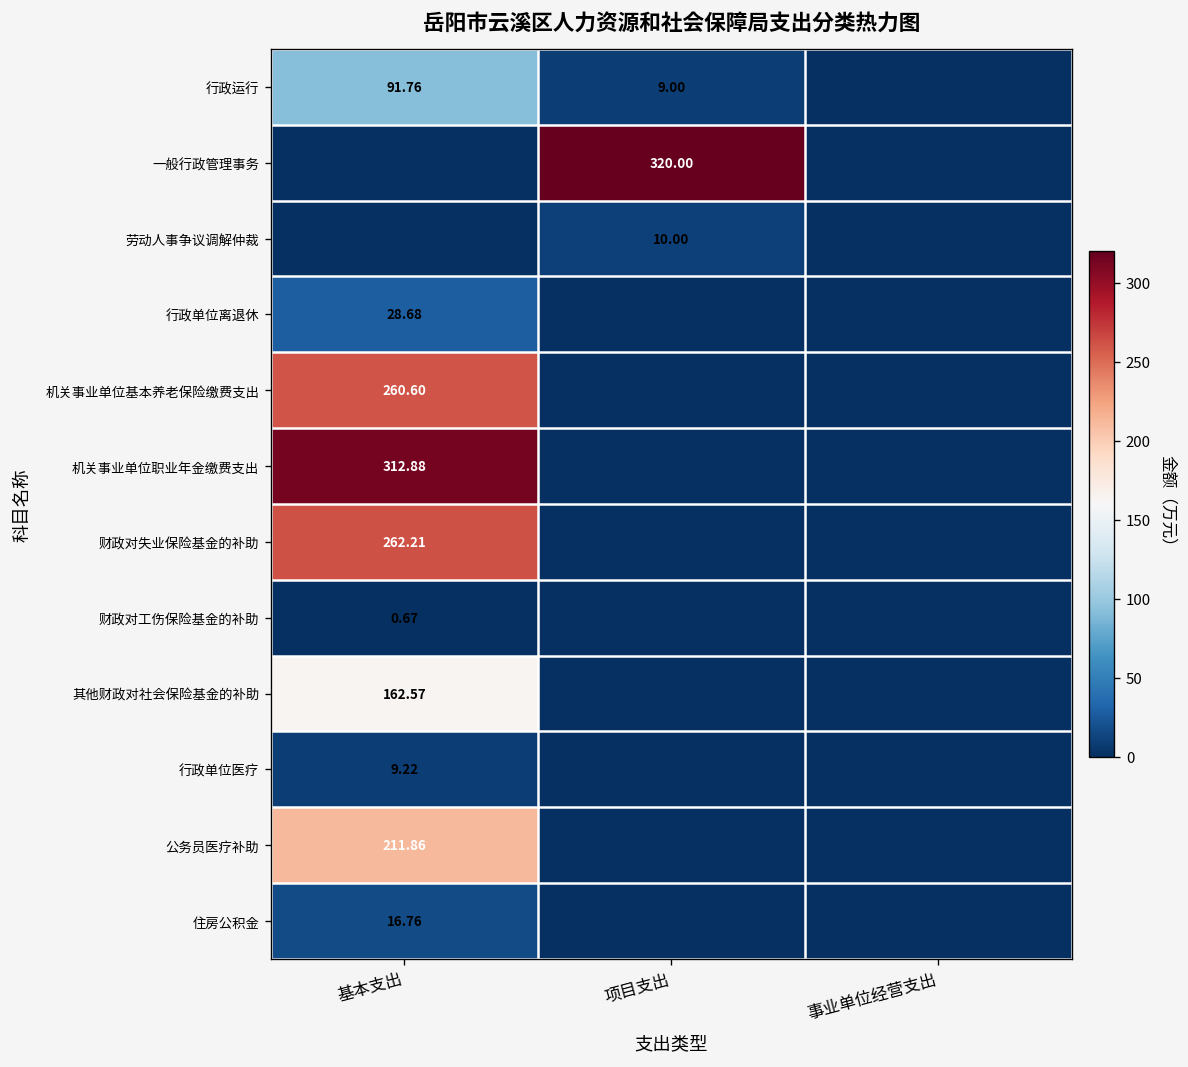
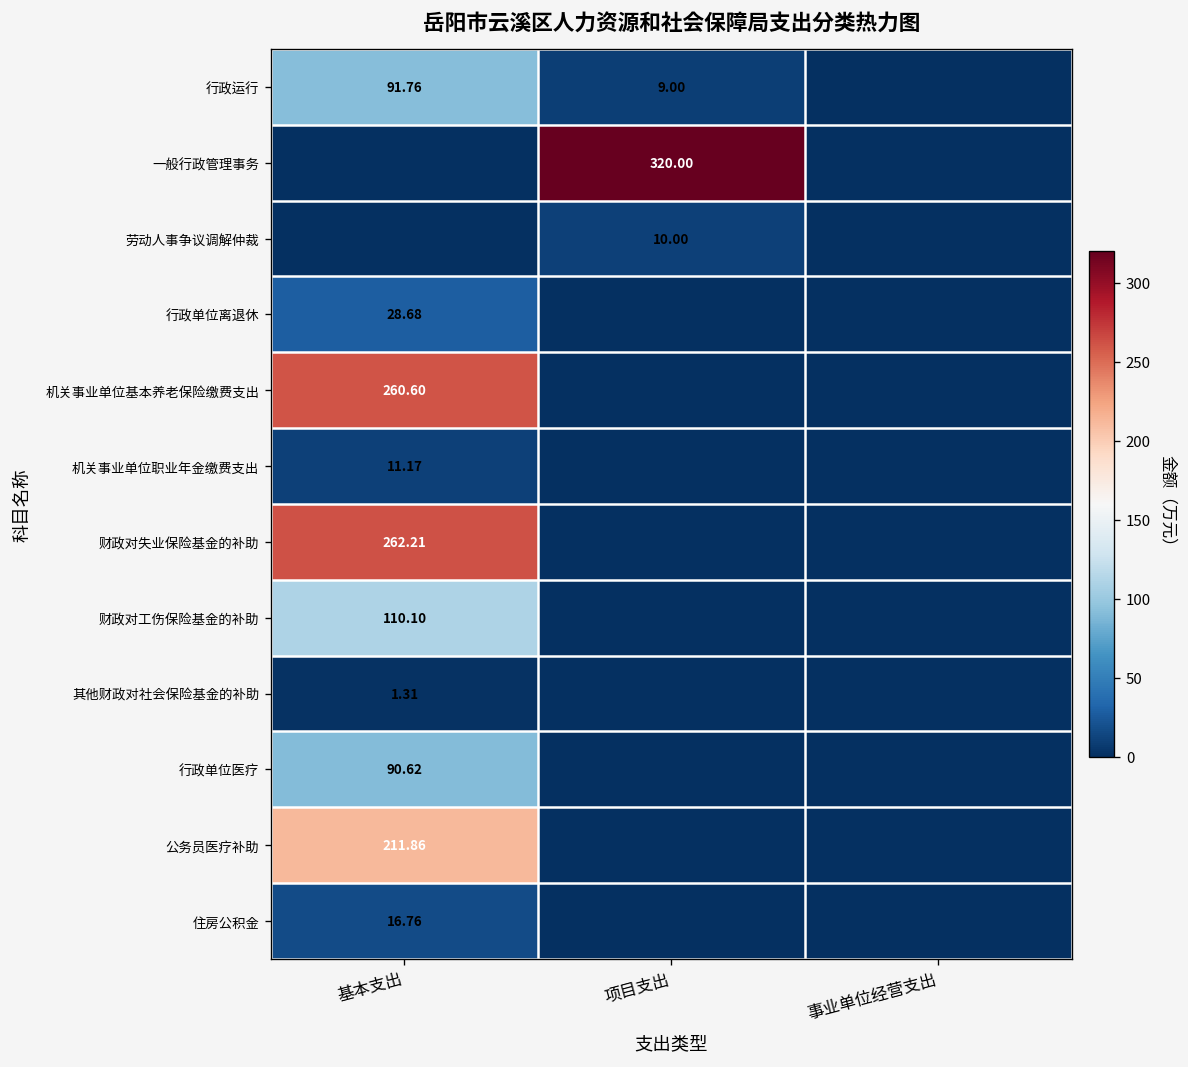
  {
    "行政运行": {
      "基本支出": 91.76,
      "项目支出": 9.00
    },
    "一般行政管理事务": {
      "项目支出": 320.00
    },
    "劳动人事争议调解仲裁": {
      "项目支出": 10.00
    },
    "行政单位离退休": {
      "基本支出": 28.68
    },
    "机关事业单位基本养老保险缴费支出": {
      "基本支出": 260.60
    },
    "机关事业单位职业年金缴费支出": {
-     "基本支出": 312.88
+     "基本支出": 11.17
    },
    "财政对失业保险基金的补助": {
      "基本支出": 262.21
    },
    "财政对工伤保险基金的补助": {
-     "基本支出": 0.67
+     "基本支出": 110.10
    },
    "其他财政对社会保险基金的补助": {
-     "基本支出": 162.57
+     "基本支出": 1.31
    },
    "行政单位医疗": {
-     "基本支出": 9.22
+     "基本支出": 90.62
    },
    "公务员医疗补助": {
      "基本支出": 211.86
    },
    "住房公积金": {
      "基本支出": 16.76
    }
  }
